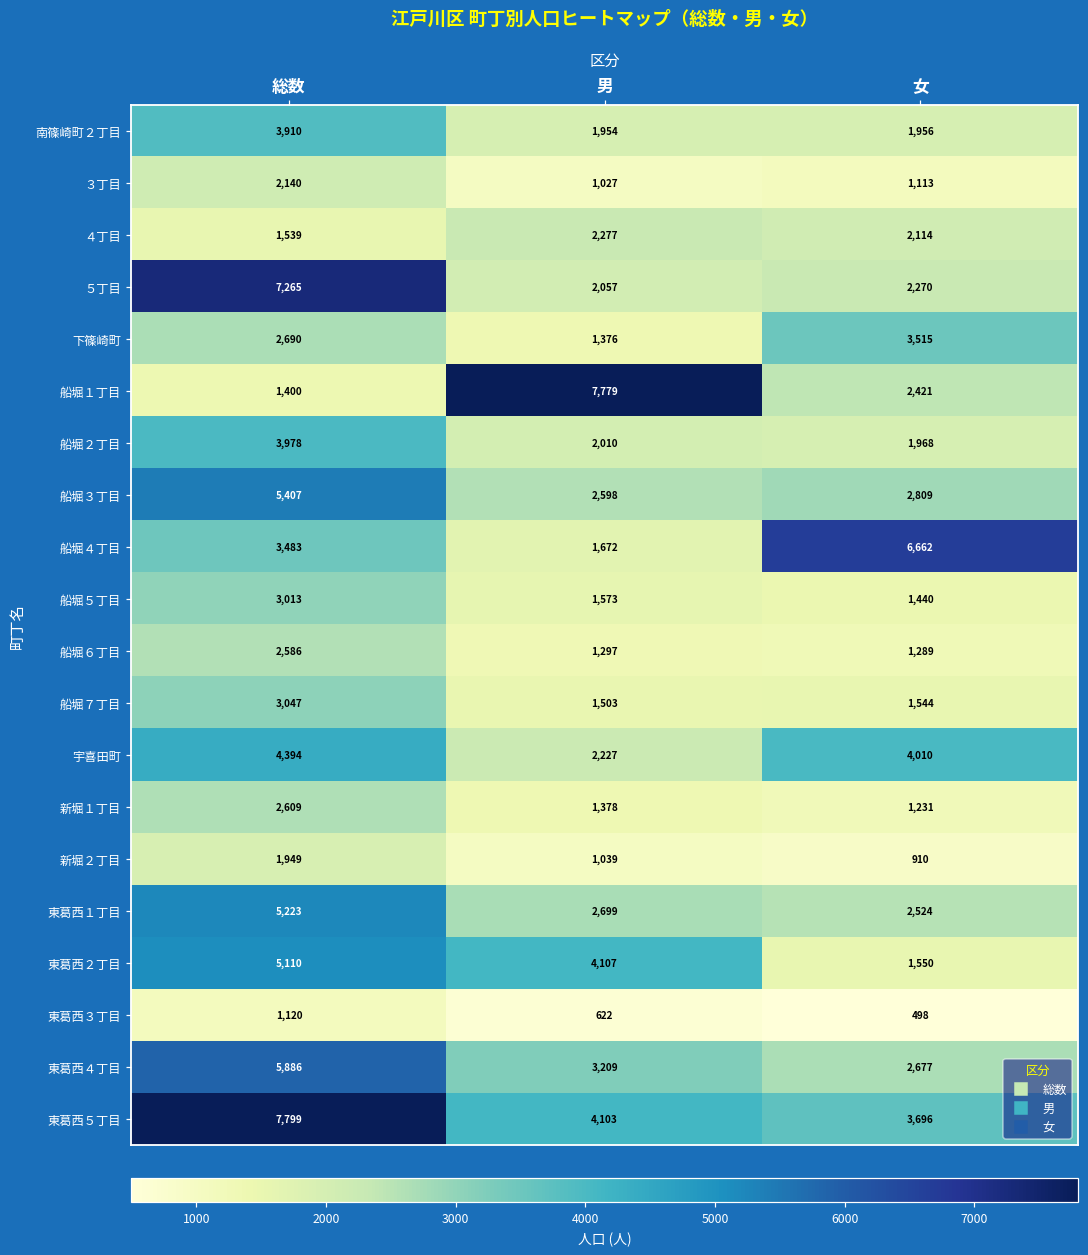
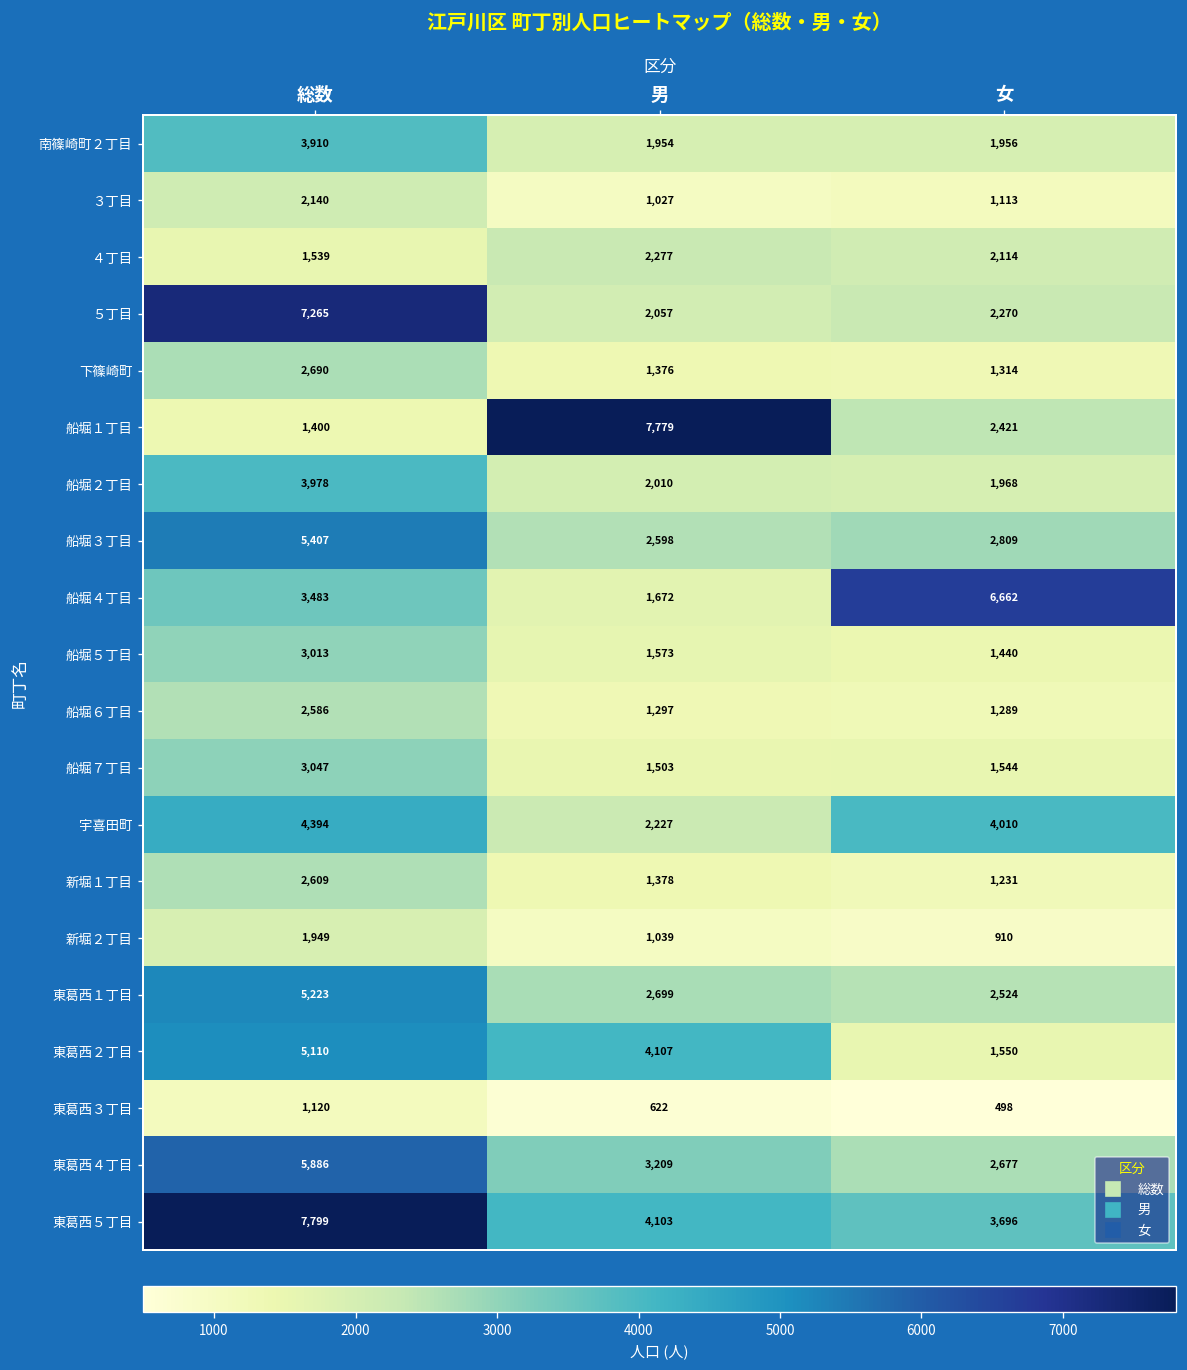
  {
    "南篠崎町２丁目": {
      "総数": "3,910",
      "男": "1,954",
      "女": "1,956"
    },
    "３丁目": {
      "総数": "2,140",
      "男": "1,027",
      "女": "1,113"
    },
    "４丁目": {
      "総数": "1,539",
      "男": "2,277",
      "女": "2,114"
    },
    "５丁目": {
      "総数": "7,265",
      "男": "2,057",
      "女": "2,270"
    },
    "下篠崎町": {
      "総数": "2,690",
      "男": "1,376",
-     "女": "3,515"
+     "女": "1,314"
    },
    "船堀１丁目": {
      "総数": "1,400",
      "男": "7,779",
      "女": "2,421"
    },
    "船堀２丁目": {
      "総数": "3,978",
      "男": "2,010",
      "女": "1,968"
    },
    "船堀３丁目": {
      "総数": "5,407",
      "男": "2,598",
      "女": "2,809"
    },
    "船堀４丁目": {
      "総数": "3,483",
      "男": "1,672",
      "女": "6,662"
    },
    "船堀５丁目": {
      "総数": "3,013",
      "男": "1,573",
      "女": "1,440"
    },
    "船堀６丁目": {
      "総数": "2,586",
      "男": "1,297",
      "女": "1,289"
    },
    "船堀７丁目": {
      "総数": "3,047",
      "男": "1,503",
      "女": "1,544"
    },
    "宇喜田町": {
      "総数": "4,394",
      "男": "2,227",
      "女": "4,010"
    },
    "新堀１丁目": {
      "総数": "2,609",
      "男": "1,378",
      "女": "1,231"
    },
    "新堀２丁目": {
      "総数": "1,949",
      "男": "1,039",
      "女": "910"
    },
    "東葛西１丁目": {
      "総数": "5,223",
      "男": "2,699",
      "女": "2,524"
    },
    "東葛西２丁目": {
      "総数": "5,110",
      "男": "4,107",
      "女": "1,550"
    },
    "東葛西３丁目": {
      "総数": "1,120",
      "男": "622",
      "女": "498"
    },
    "東葛西４丁目": {
      "総数": "5,886",
      "男": "3,209",
      "女": "2,677"
    },
    "東葛西５丁目": {
      "総数": "7,799",
      "男": "4,103",
      "女": "3,696"
    }
  }
